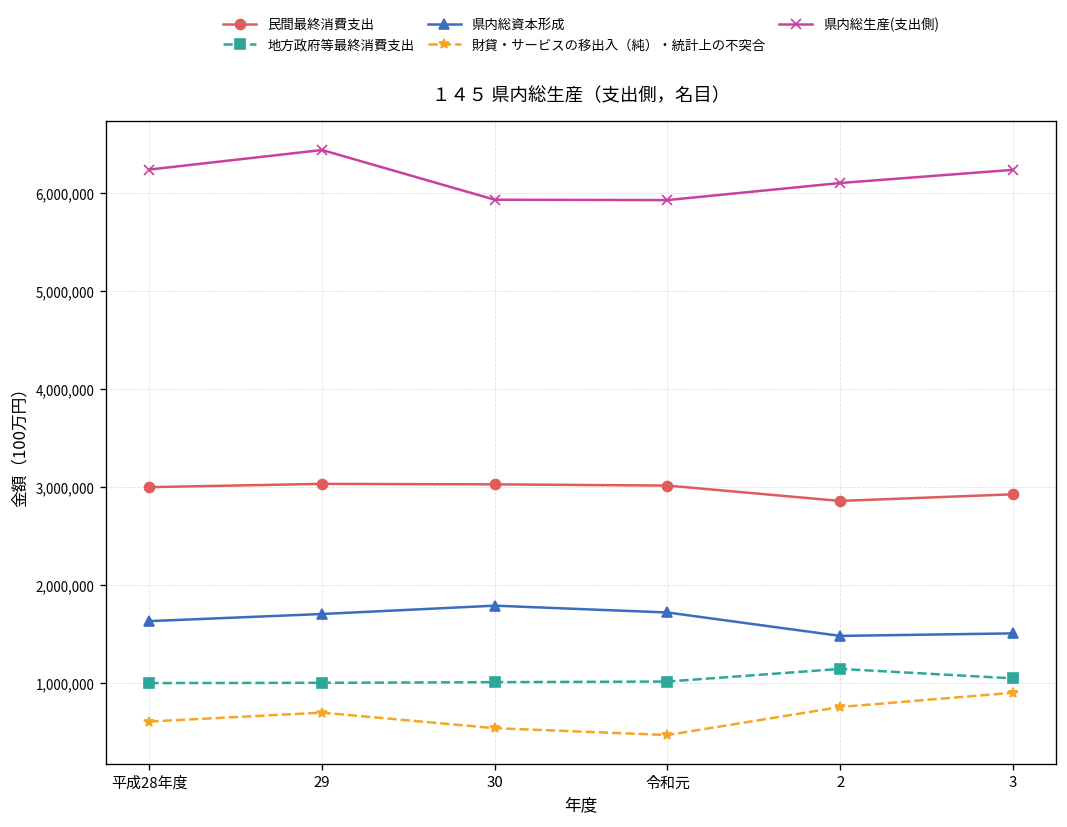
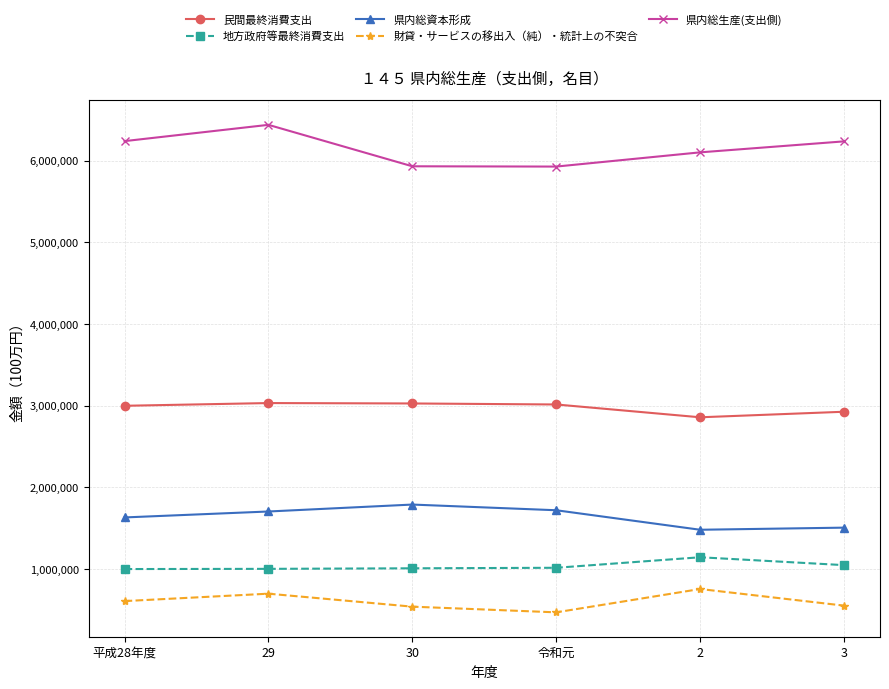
  {
    "民間最終消費支出": {
      "平成28年度": "3,000,000",
      "29": "3,000,000",
      "30": "3,000,000",
      "令和元": "3,000,000",
      "2": "2,900,000",
      "3": "2,900,000"
    },
    "地方政府等最終消費支出": {
      "平成28年度": "1,000,000",
      "29": "1,000,000",
      "30": "1,000,000",
      "令和元": "1,000,000",
      "2": "1,100,000",
      "3": "1,000,000"
    },
    "県内総資本形成": {
      "平成28年度": "1,600,000",
      "29": "1,700,000",
      "30": "1,800,000",
      "令和元": "1,700,000",
      "2": "1,500,000",
      "3": "1,500,000"
    },
    "財貸・サービスの移出入（純）・統計上の不突合": {
      "平成28年度": "600,000",
      "29": "700,000",
      "30": "500,000",
      "令和元": "500,000",
      "2": "800,000",
-     "3": "900,000"
+     "3": "600,000"
    },
    "県内総生産(支出側)": {
      "平成28年度": "6,200,000",
      "29": "6,400,000",
      "30": "5,900,000",
      "令和元": "5,900,000",
      "2": "6,100,000",
      "3": "6,200,000"
    }
  }
